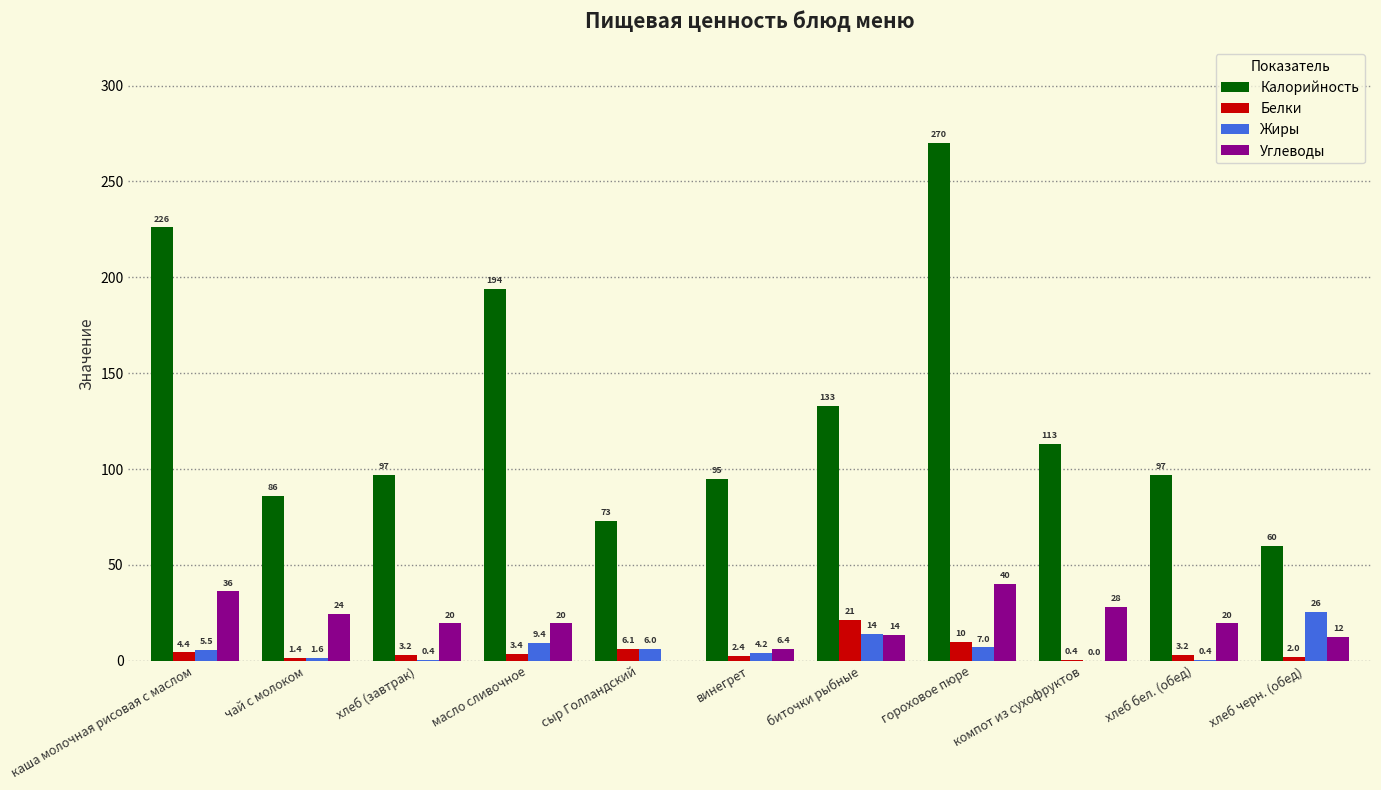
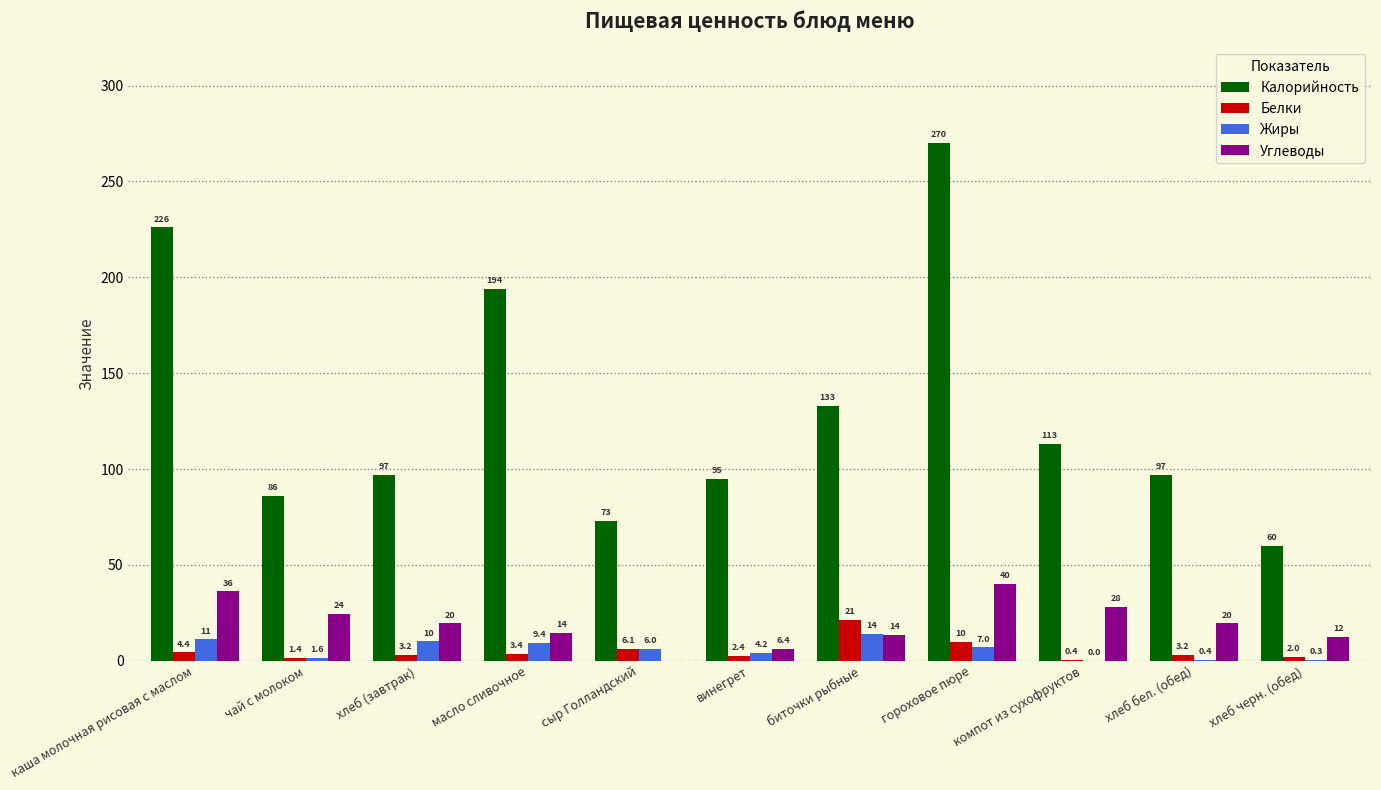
  {
    "Калорийность": {
      "каша молочная рисовая с маслом": 226,
      "чай с молоком": 86,
      "хлеб (завтрак)": 97,
      "масло сливочное": 194,
      "сыр Голландский": 73,
      "винегрет": 95,
      "биточки рыбные": 133,
      "гороховое пюре": 270,
      "компот из сухофруктов": 113,
      "хлеб бел. (обед)": 97,
      "хлеб черн. (обед)": 60
    },
    "Белки": {
      "каша молочная рисовая с маслом": 4.4,
      "чай с молоком": 1.4,
      "хлеб (завтрак)": 3.2,
      "масло сливочное": 3.4,
      "сыр Голландский": 6.1,
      "винегрет": 2.4,
      "биточки рыбные": 21,
      "гороховое пюре": 10,
      "компот из сухофруктов": 0.4,
      "хлеб бел. (обед)": 3.2,
      "хлеб черн. (обед)": 2.0
    },
    "Жиры": {
-     "каша молочная рисовая с маслом": 5.5,
+     "каша молочная рисовая с маслом": 11,
      "чай с молоком": 1.6,
-     "хлеб (завтрак)": 0.4,
+     "хлеб (завтрак)": 10,
      "масло сливочное": 9.4,
      "сыр Голландский": 6.0,
      "винегрет": 4.2,
      "биточки рыбные": 14,
      "гороховое пюре": 7.0,
      "компот из сухофруктов": 0.0,
      "хлеб бел. (обед)": 0.4,
-     "хлеб черн. (обед)": 26
+     "хлеб черн. (обед)": 0.3
    },
    "Углеводы": {
      "каша молочная рисовая с маслом": 36,
      "чай с молоком": 24,
      "хлеб (завтрак)": 20,
-     "масло сливочное": 20,
+     "масло сливочное": 14,
      "винегрет": 6.4,
      "биточки рыбные": 14,
      "гороховое пюре": 40,
      "компот из сухофруктов": 28,
      "хлеб бел. (обед)": 20,
      "хлеб черн. (обед)": 12
    }
  }
